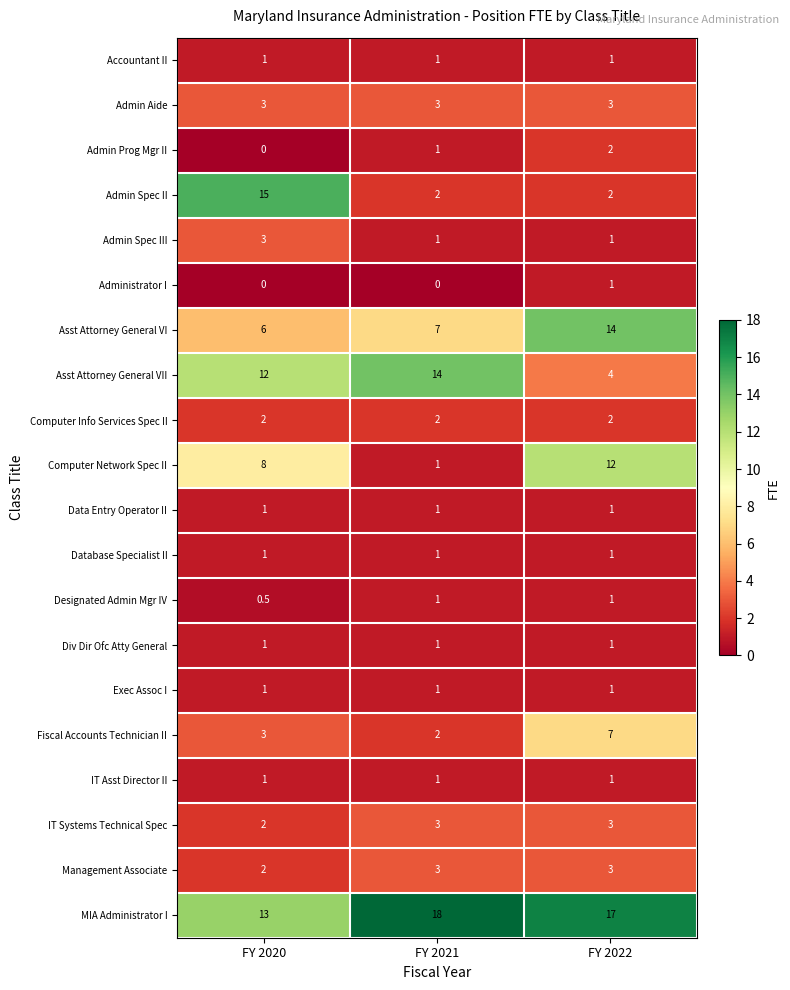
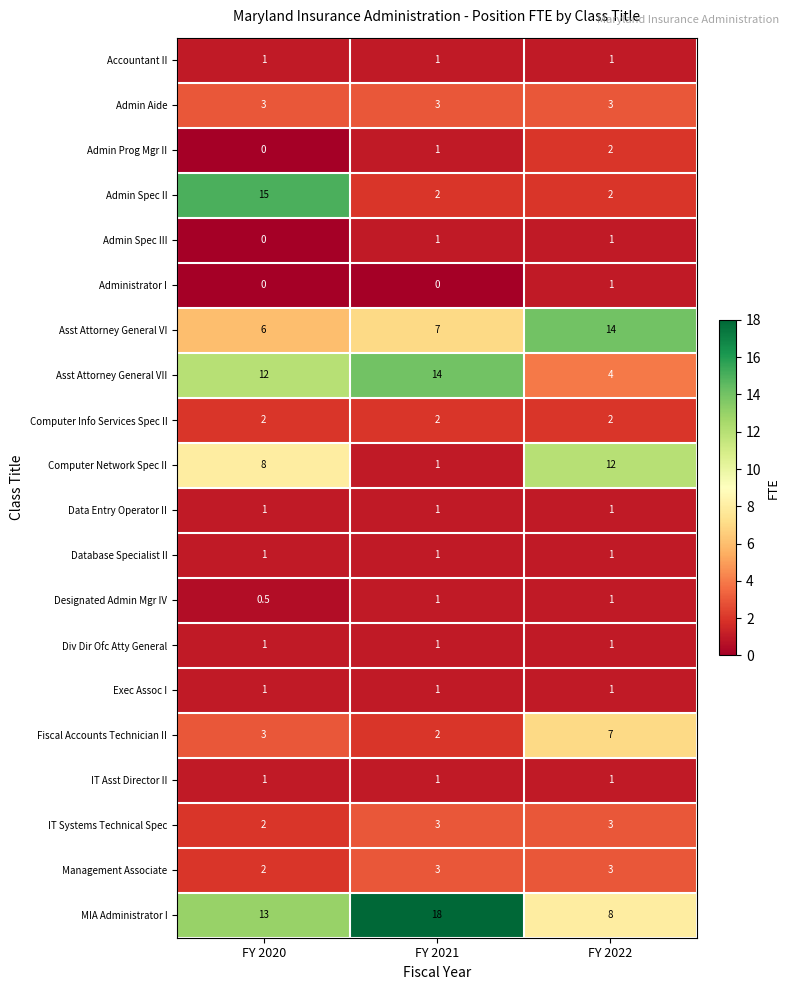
  {
    "Accountant II": {
      "FY 2020": 1,
      "FY 2021": 1,
      "FY 2022": 1
    },
    "Admin Aide": {
      "FY 2020": 3,
      "FY 2021": 3,
      "FY 2022": 3
    },
    "Admin Prog Mgr II": {
      "FY 2020": 0,
      "FY 2021": 1,
      "FY 2022": 2
    },
    "Admin Spec II": {
      "FY 2020": 15,
      "FY 2021": 2,
      "FY 2022": 2
    },
    "Admin Spec III": {
-     "FY 2020": 3,
+     "FY 2020": 0,
      "FY 2021": 1,
      "FY 2022": 1
    },
    "Administrator I": {
      "FY 2020": 0,
      "FY 2021": 0,
      "FY 2022": 1
    },
    "Asst Attorney General VI": {
      "FY 2020": 6,
      "FY 2021": 7,
      "FY 2022": 14
    },
    "Asst Attorney General VII": {
      "FY 2020": 12,
      "FY 2021": 14,
      "FY 2022": 4
    },
    "Computer Info Services Spec II": {
      "FY 2020": 2,
      "FY 2021": 2,
      "FY 2022": 2
    },
    "Computer Network Spec II": {
      "FY 2020": 8,
      "FY 2021": 1,
      "FY 2022": 12
    },
    "Data Entry Operator II": {
      "FY 2020": 1,
      "FY 2021": 1,
      "FY 2022": 1
    },
    "Database Specialist II": {
      "FY 2020": 1,
      "FY 2021": 1,
      "FY 2022": 1
    },
    "Designated Admin Mgr IV": {
      "FY 2020": 0.5,
      "FY 2021": 1,
      "FY 2022": 1
    },
    "Div Dir Ofc Atty General": {
      "FY 2020": 1,
      "FY 2021": 1,
      "FY 2022": 1
    },
    "Exec Assoc I": {
      "FY 2020": 1,
      "FY 2021": 1,
      "FY 2022": 1
    },
    "Fiscal Accounts Technician II": {
      "FY 2020": 3,
      "FY 2021": 2,
      "FY 2022": 7
    },
    "IT Asst Director II": {
      "FY 2020": 1,
      "FY 2021": 1,
      "FY 2022": 1
    },
    "IT Systems Technical Spec": {
      "FY 2020": 2,
      "FY 2021": 3,
      "FY 2022": 3
    },
    "Management Associate": {
      "FY 2020": 2,
      "FY 2021": 3,
      "FY 2022": 3
    },
    "MIA Administrator I": {
      "FY 2020": 13,
      "FY 2021": 18,
-     "FY 2022": 17
+     "FY 2022": 8
    }
  }
